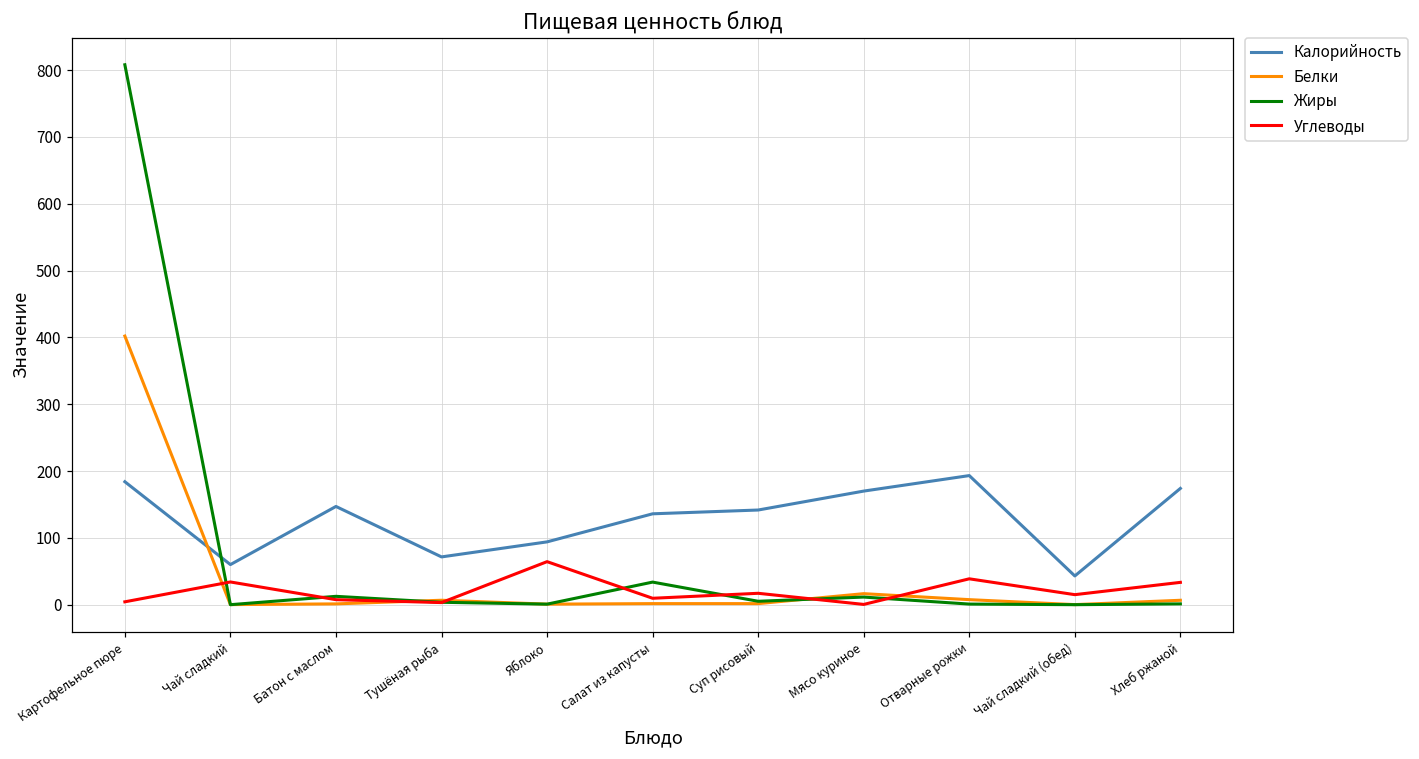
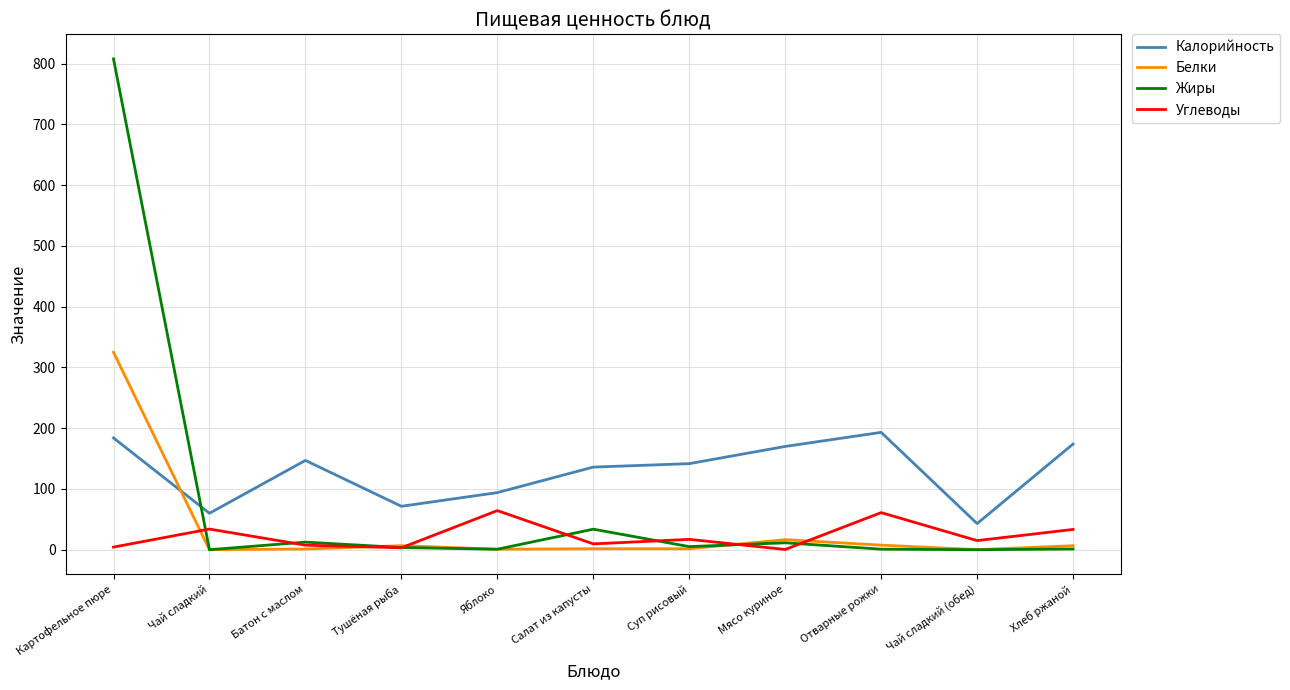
  {
    "Калорийность": {
      "Картофельное пюре": 180,
      "Чай сладкий": 60,
      "Батон с маслом": 150,
      "Тушёная рыба": 70,
      "Яблоко": 90,
      "Салат из капусты": 140,
      "Суп рисовый": 140,
      "Мясо куриное": 170,
      "Отварные рожки": 190,
      "Чай сладкий (обед)": 40,
      "Хлеб ржаной": 170
    },
    "Белки": {
-     "Картофельное пюре": 400,
+     "Картофельное пюре": 330,
      "Батон с маслом": 0,
      "Салат из капусты": 0,
      "Мясо куриное": 20,
      "Отварные рожки": 10,
      "Хлеб ржаной": 10
    },
    "Жиры": {
      "Картофельное пюре": 810,
      "Батон с маслом": 10,
      "Салат из капусты": 30,
      "Мясо куриное": 10,
      "Отварные рожки": 0,
      "Хлеб ржаной": 0
    },
    "Углеводы": {
      "Картофельное пюре": 0,
      "Чай сладкий": 30,
      "Батон с маслом": 10,
      "Яблоко": 60,
      "Салат из капусты": 10,
      "Суп рисовый": 20,
      "Мясо куриное": 0,
-     "Отварные рожки": 40,
+     "Отварные рожки": 60,
      "Чай сладкий (обед)": 20,
      "Хлеб ржаной": 30
    }
  }
